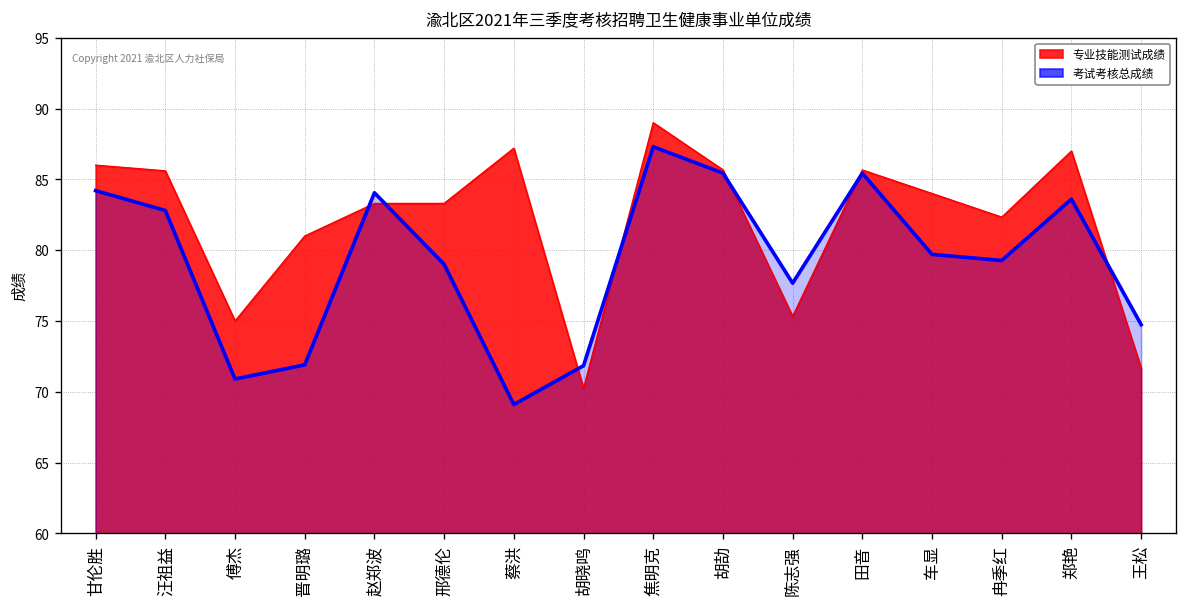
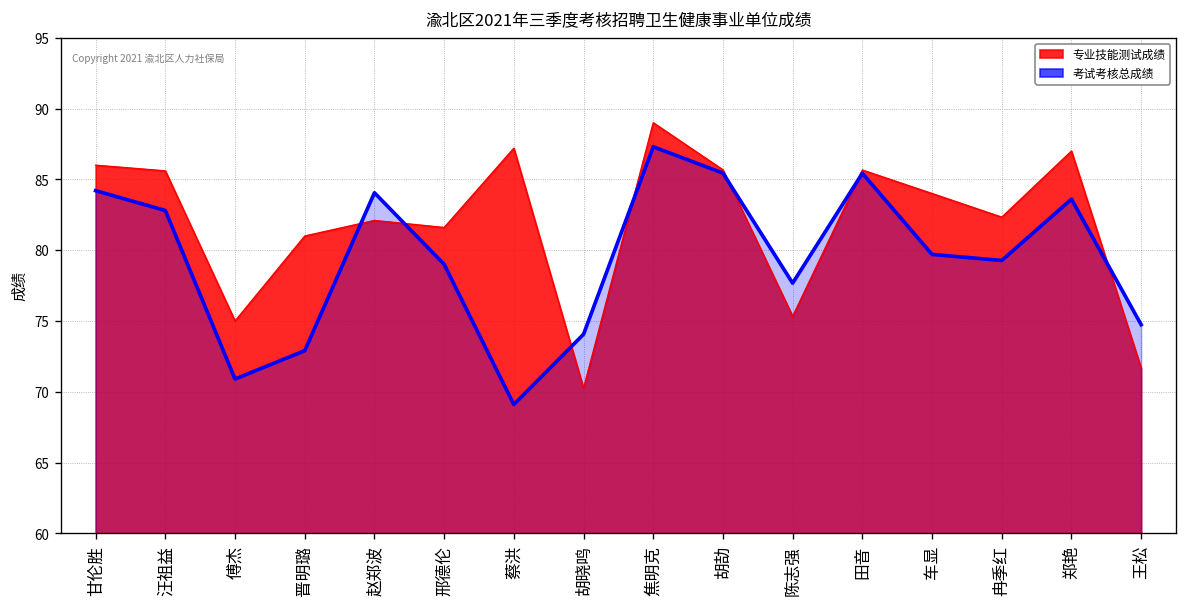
  {
    "专业技能测试成绩": {
      "甘伦胜": 86.0,
      "汪祖益": 85.6,
      "傅杰": 75.0,
      "晋明璐": 81.0,
-     "赵郑波": 83.3,
-     "邢德伦": 83.3,
+     "赵郑波": 82.1,
+     "邢德伦": 81.6,
      "蔡洪": 87.2,
      "胡晓鸣": 70.3,
      "焦明克": 89.0,
      "胡劼": 85.7,
      "陈志强": 75.3,
      "田音": 85.7,
      "车显": 84.0,
      "冉季红": 82.3,
      "郑艳": 87.0,
      "王松": 71.7
    },
    "考试考核总成绩": {
      "甘伦胜": 84.2,
      "汪祖益": 82.8,
      "傅杰": 70.9,
-     "晋明璐": 71.9,
+     "晋明璐": 72.9,
      "赵郑波": 84.1,
      "邢德伦": 79.0,
      "蔡洪": 69.1,
-     "胡晓鸣": 71.8,
+     "胡晓鸣": 74.1,
      "焦明克": 87.3,
      "胡劼": 85.4,
      "陈志强": 77.7,
      "田音": 85.4,
      "车显": 79.7,
      "冉季红": 79.3,
      "郑艳": 83.6,
      "王松": 74.7
    }
  }
